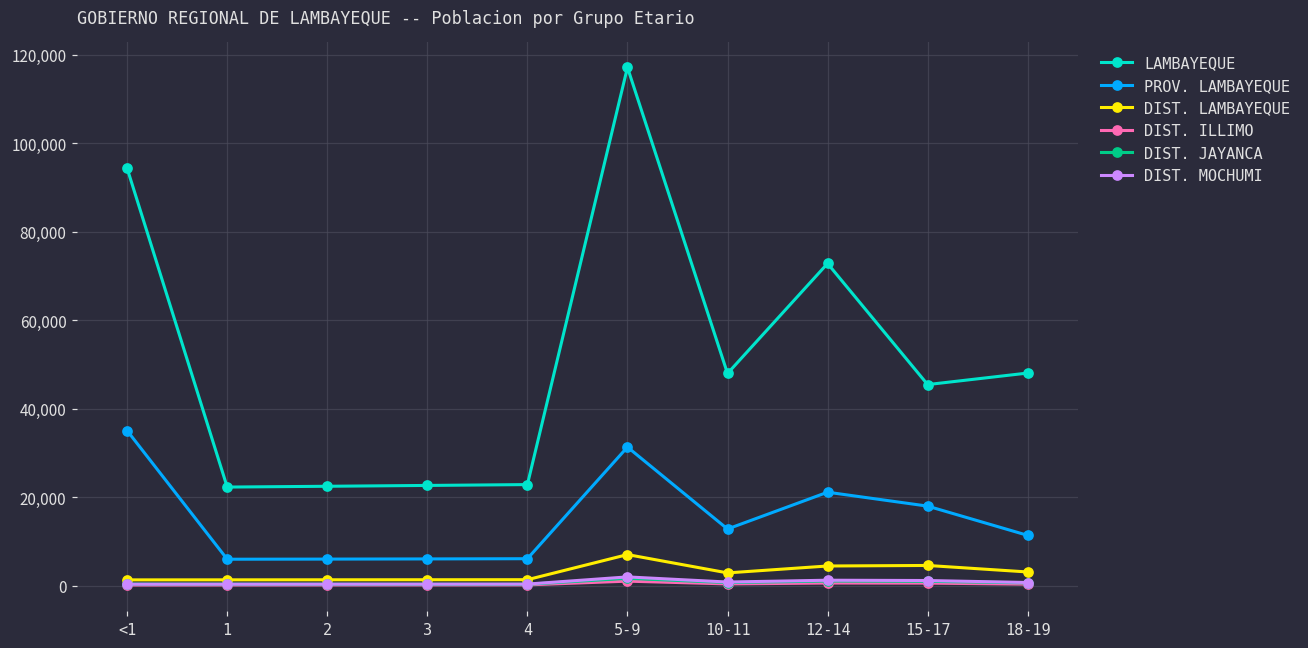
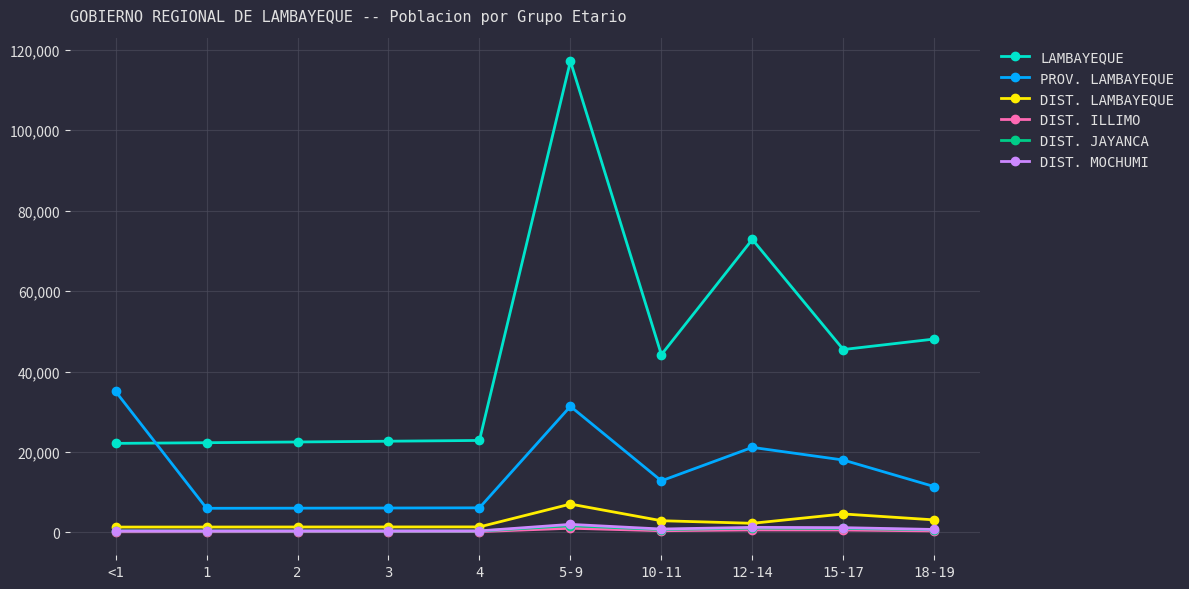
  {
    "LAMBAYEQUE": {
-     "<1": "94,000",
+     "<1": "22,000",
      "1": "22,000",
      "2": "22,000",
      "3": "23,000",
      "4": "23,000",
      "5-9": "117,000",
-     "10-11": "48,000",
+     "10-11": "44,000",
      "12-14": "73,000",
      "15-17": "45,000",
      "18-19": "48,000"
    },
    "PROV. LAMBAYEQUE": {
      "<1": "35,000",
      "1": "6,000",
      "2": "6,000",
      "3": "6,000",
      "4": "6,000",
      "5-9": "31,000",
      "10-11": "13,000",
      "12-14": "21,000",
      "15-17": "18,000",
      "18-19": "11,000"
    },
    "DIST. LAMBAYEQUE": {
      "<1": "1,000",
      "1": "1,000",
      "2": "1,000",
      "3": "1,000",
      "4": "1,000",
      "5-9": "7,000",
      "10-11": "3,000",
-     "12-14": "4,000",
+     "12-14": "2,000",
      "15-17": "5,000",
      "18-19": "3,000"
    }
  }
